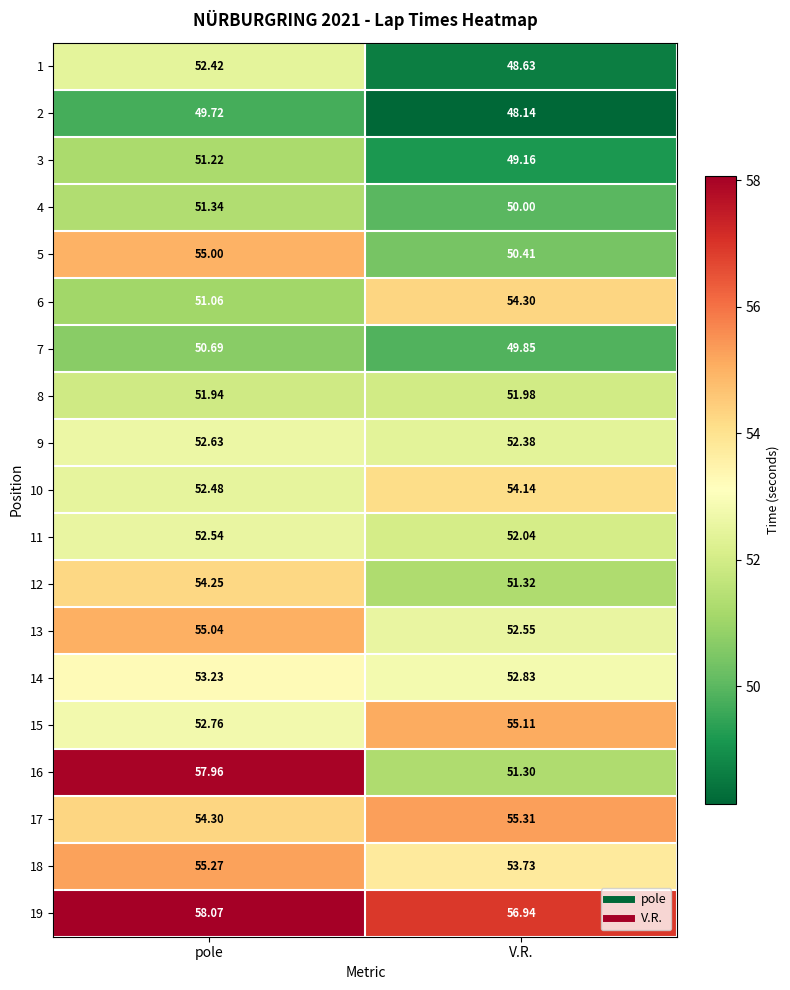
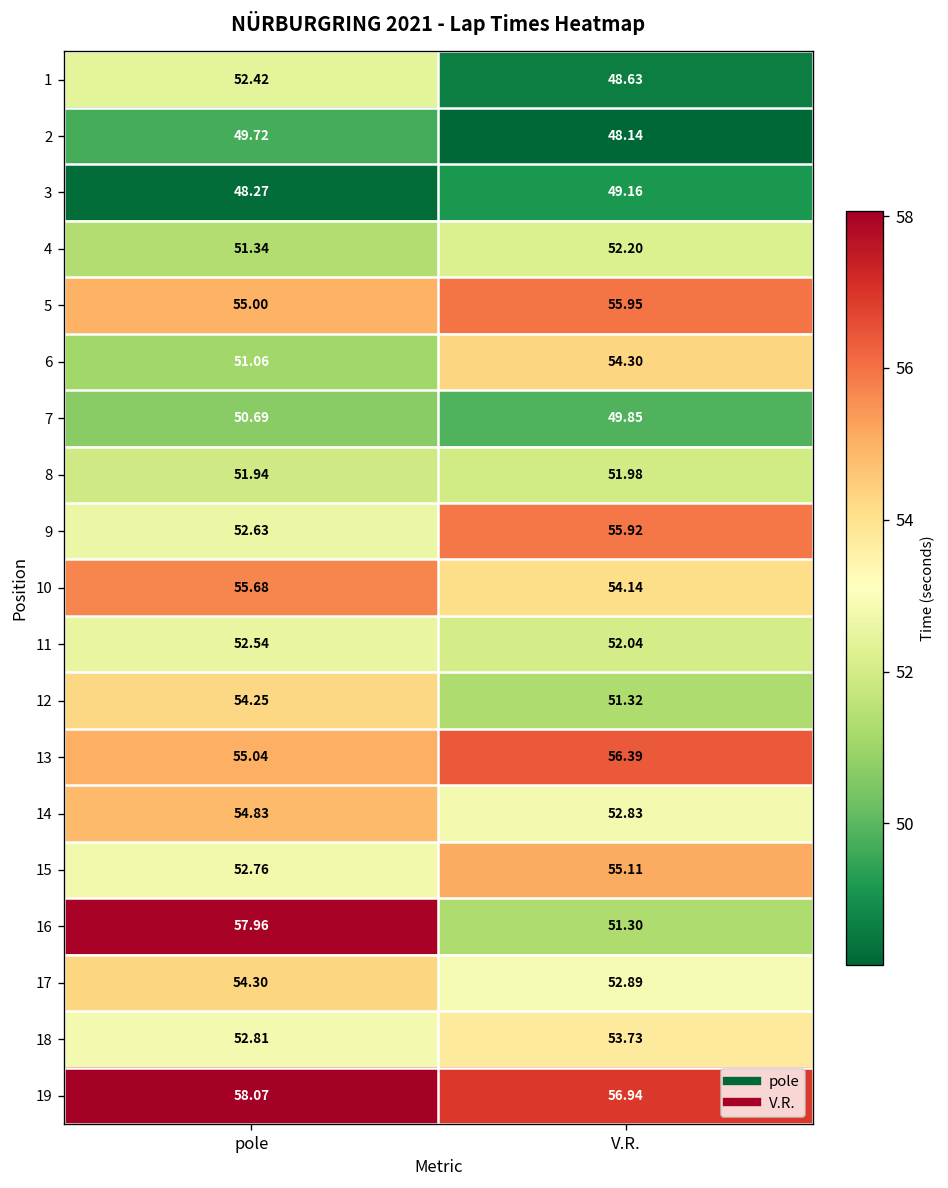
  {
    "1": {
      "pole": 52.42,
      "V.R.": 48.63
    },
    "2": {
      "pole": 49.72,
      "V.R.": 48.14
    },
    "3": {
-     "pole": 51.22,
+     "pole": 48.27,
      "V.R.": 49.16
    },
    "4": {
      "pole": 51.34,
-     "V.R.": 50.00
+     "V.R.": 52.20
    },
    "5": {
      "pole": 55.00,
-     "V.R.": 50.41
+     "V.R.": 55.95
    },
    "6": {
      "pole": 51.06,
      "V.R.": 54.30
    },
    "7": {
      "pole": 50.69,
      "V.R.": 49.85
    },
    "8": {
      "pole": 51.94,
      "V.R.": 51.98
    },
    "9": {
      "pole": 52.63,
-     "V.R.": 52.38
+     "V.R.": 55.92
    },
    "10": {
-     "pole": 52.48,
+     "pole": 55.68,
      "V.R.": 54.14
    },
    "11": {
      "pole": 52.54,
      "V.R.": 52.04
    },
    "12": {
      "pole": 54.25,
      "V.R.": 51.32
    },
    "13": {
      "pole": 55.04,
-     "V.R.": 52.55
+     "V.R.": 56.39
    },
    "14": {
-     "pole": 53.23,
+     "pole": 54.83,
      "V.R.": 52.83
    },
    "15": {
      "pole": 52.76,
      "V.R.": 55.11
    },
    "16": {
      "pole": 57.96,
      "V.R.": 51.30
    },
    "17": {
      "pole": 54.30,
-     "V.R.": 55.31
+     "V.R.": 52.89
    },
    "18": {
-     "pole": 55.27,
+     "pole": 52.81,
      "V.R.": 53.73
    },
    "19": {
      "pole": 58.07,
      "V.R.": 56.94
    }
  }
